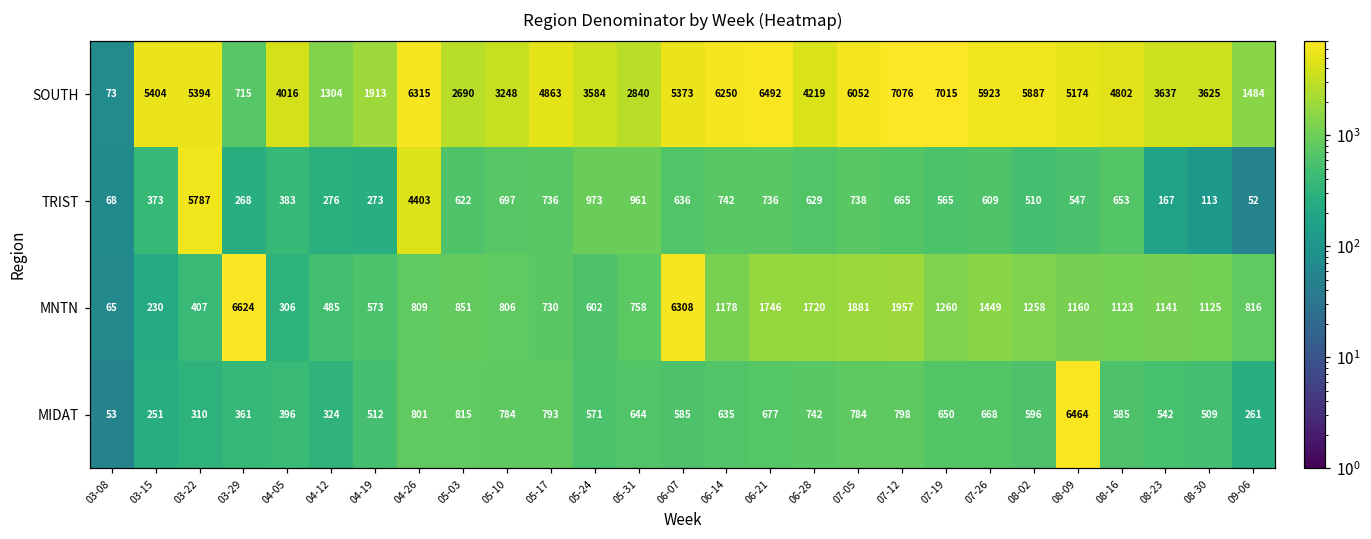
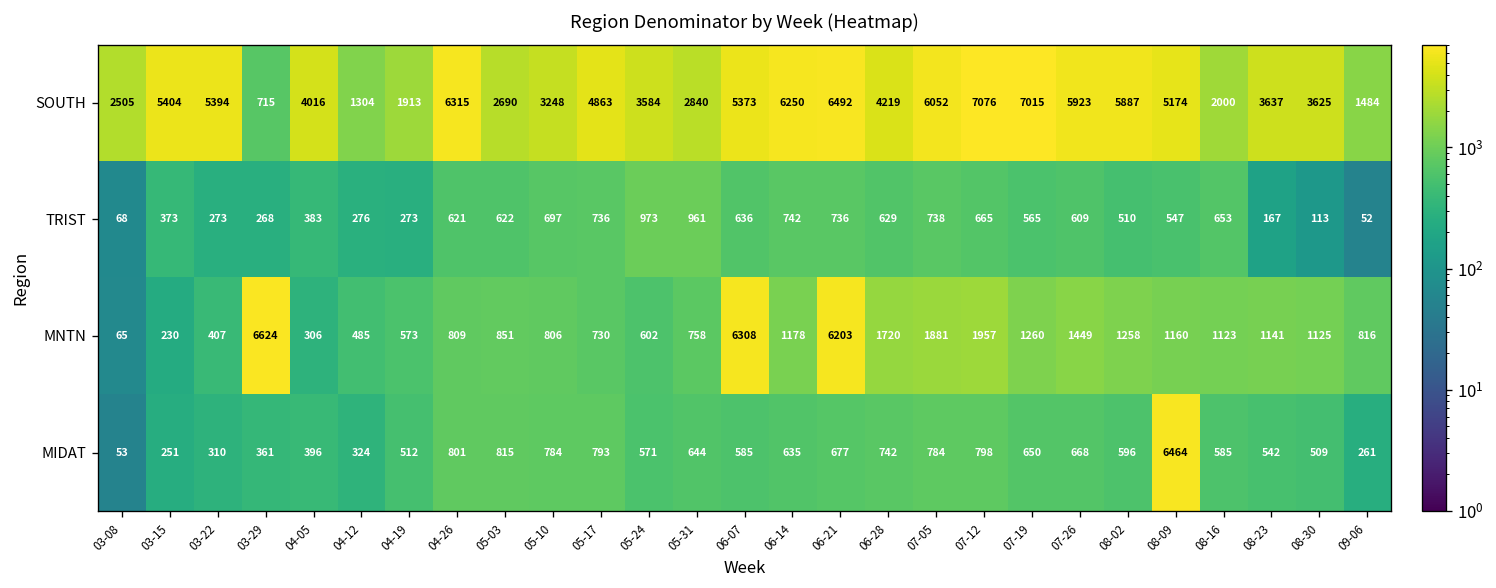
  {
    "SOUTH": {
-     "03-08": 73,
+     "03-08": 2505,
      "03-15": 5404,
      "03-22": 5394,
      "03-29": 715,
      "04-05": 4016,
      "04-12": 1304,
      "04-19": 1913,
      "04-26": 6315,
      "05-03": 2690,
      "05-10": 3248,
      "05-17": 4863,
      "05-24": 3584,
      "05-31": 2840,
      "06-07": 5373,
      "06-14": 6250,
      "06-21": 6492,
      "06-28": 4219,
      "07-05": 6052,
      "07-12": 7076,
      "07-19": 7015,
      "07-26": 5923,
      "08-02": 5887,
      "08-09": 5174,
-     "08-16": 4802,
+     "08-16": 2000,
      "08-23": 3637,
      "08-30": 3625,
      "09-06": 1484
    },
    "TRIST": {
      "03-08": 68,
      "03-15": 373,
-     "03-22": 5787,
+     "03-22": 273,
      "03-29": 268,
      "04-05": 383,
      "04-12": 276,
      "04-19": 273,
-     "04-26": 4403,
+     "04-26": 621,
      "05-03": 622,
      "05-10": 697,
      "05-17": 736,
      "05-24": 973,
      "05-31": 961,
      "06-07": 636,
      "06-14": 742,
      "06-21": 736,
      "06-28": 629,
      "07-05": 738,
      "07-12": 665,
      "07-19": 565,
      "07-26": 609,
      "08-02": 510,
      "08-09": 547,
      "08-16": 653,
      "08-23": 167,
      "08-30": 113,
      "09-06": 52
    },
    "MNTN": {
      "03-08": 65,
      "03-15": 230,
      "03-22": 407,
      "03-29": 6624,
      "04-05": 306,
      "04-12": 485,
      "04-19": 573,
      "04-26": 809,
      "05-03": 851,
      "05-10": 806,
      "05-17": 730,
      "05-24": 602,
      "05-31": 758,
      "06-07": 6308,
      "06-14": 1178,
-     "06-21": 1746,
+     "06-21": 6203,
      "06-28": 1720,
      "07-05": 1881,
      "07-12": 1957,
      "07-19": 1260,
      "07-26": 1449,
      "08-02": 1258,
      "08-09": 1160,
      "08-16": 1123,
      "08-23": 1141,
      "08-30": 1125,
      "09-06": 816
    },
    "MIDAT": {
      "03-08": 53,
      "03-15": 251,
      "03-22": 310,
      "03-29": 361,
      "04-05": 396,
      "04-12": 324,
      "04-19": 512,
      "04-26": 801,
      "05-03": 815,
      "05-10": 784,
      "05-17": 793,
      "05-24": 571,
      "05-31": 644,
      "06-07": 585,
      "06-14": 635,
      "06-21": 677,
      "06-28": 742,
      "07-05": 784,
      "07-12": 798,
      "07-19": 650,
      "07-26": 668,
      "08-02": 596,
      "08-09": 6464,
      "08-16": 585,
      "08-23": 542,
      "08-30": 509,
      "09-06": 261
    }
  }
